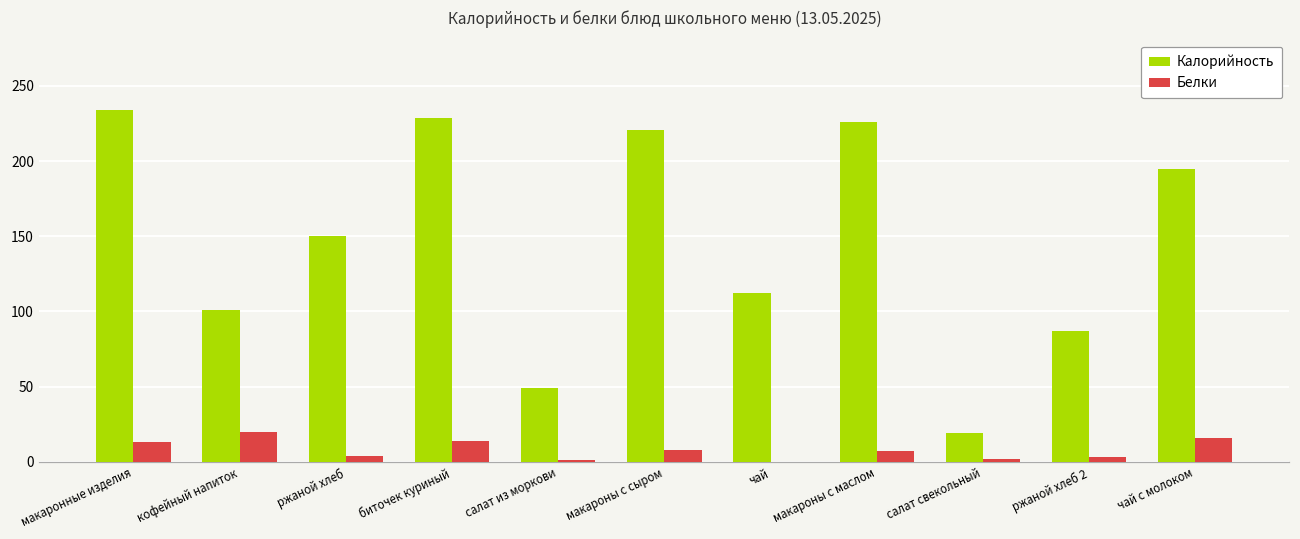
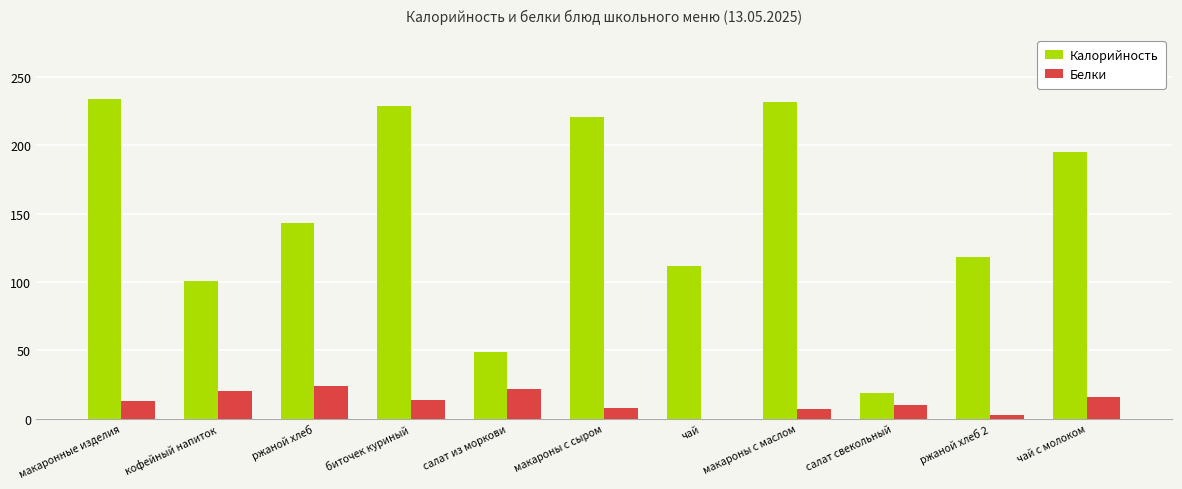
  {
    "Калорийность": {
      "макаронные изделия": 234,
      "кофейный напиток": 101,
-     "ржаной хлеб": 150,
+     "ржаной хлеб": 143,
      "биточек куриный": 229,
      "салат из моркови": 49,
      "макароны с сыром": 221,
      "чай": 112,
-     "макароны с маслом": 226,
+     "макароны с маслом": 232,
      "салат свекольный": 19,
-     "ржаной хлеб 2": 87,
+     "ржаной хлеб 2": 118,
      "чай с молоком": 195
    },
    "Белки": {
      "макаронные изделия": 13,
      "кофейный напиток": 20,
-     "ржаной хлеб": 4,
+     "ржаной хлеб": 24,
      "биточек куриный": 14,
-     "салат из моркови": 1,
+     "салат из моркови": 22,
      "макароны с сыром": 8,
      "чай": 0,
      "макароны с маслом": 7,
-     "салат свекольный": 2,
+     "салат свекольный": 10,
      "ржаной хлеб 2": 3,
      "чай с молоком": 16
    }
  }
